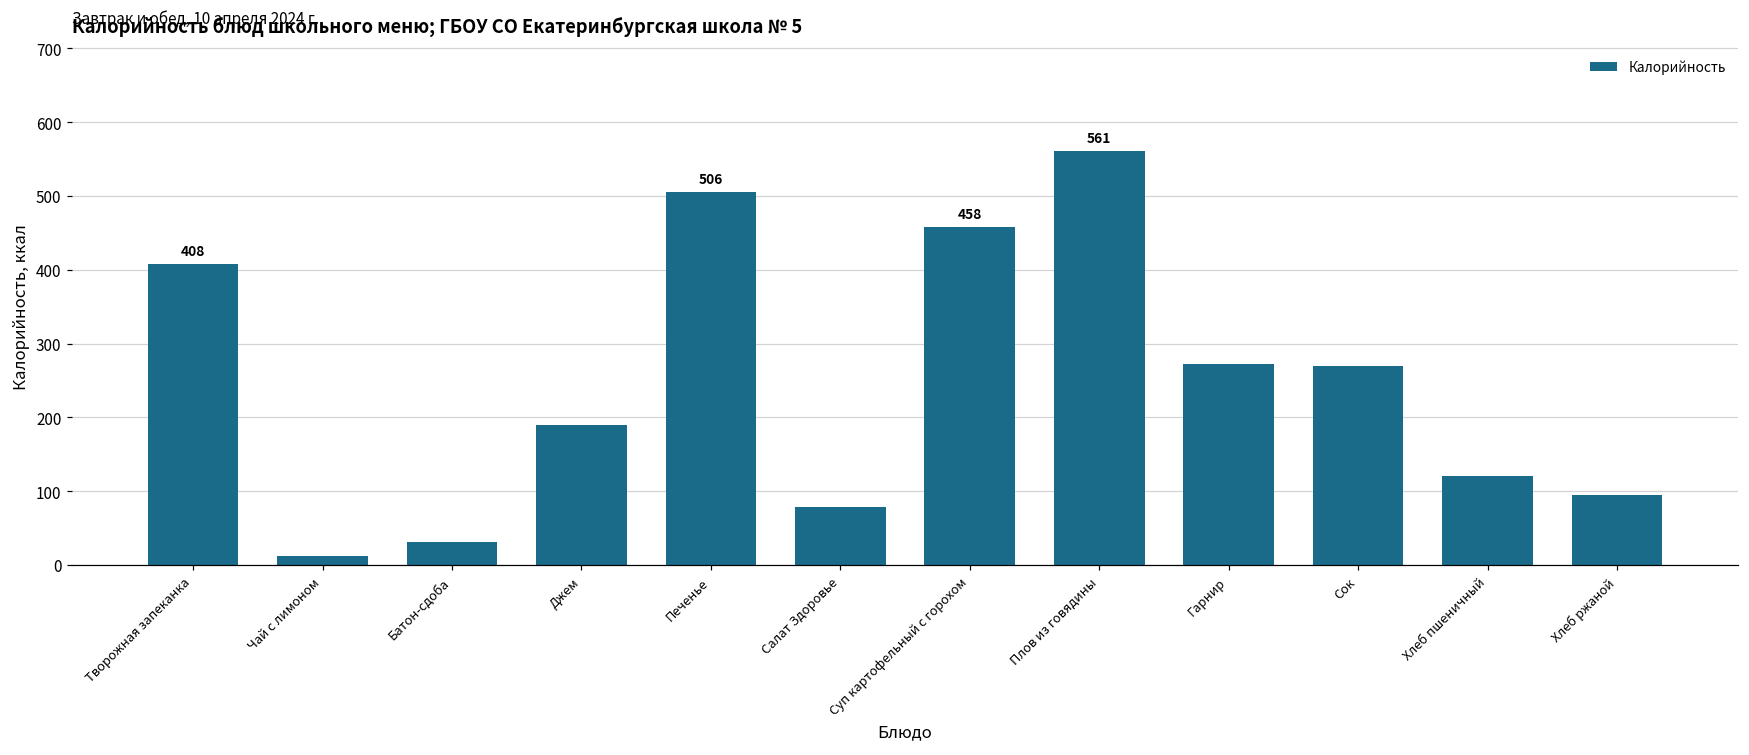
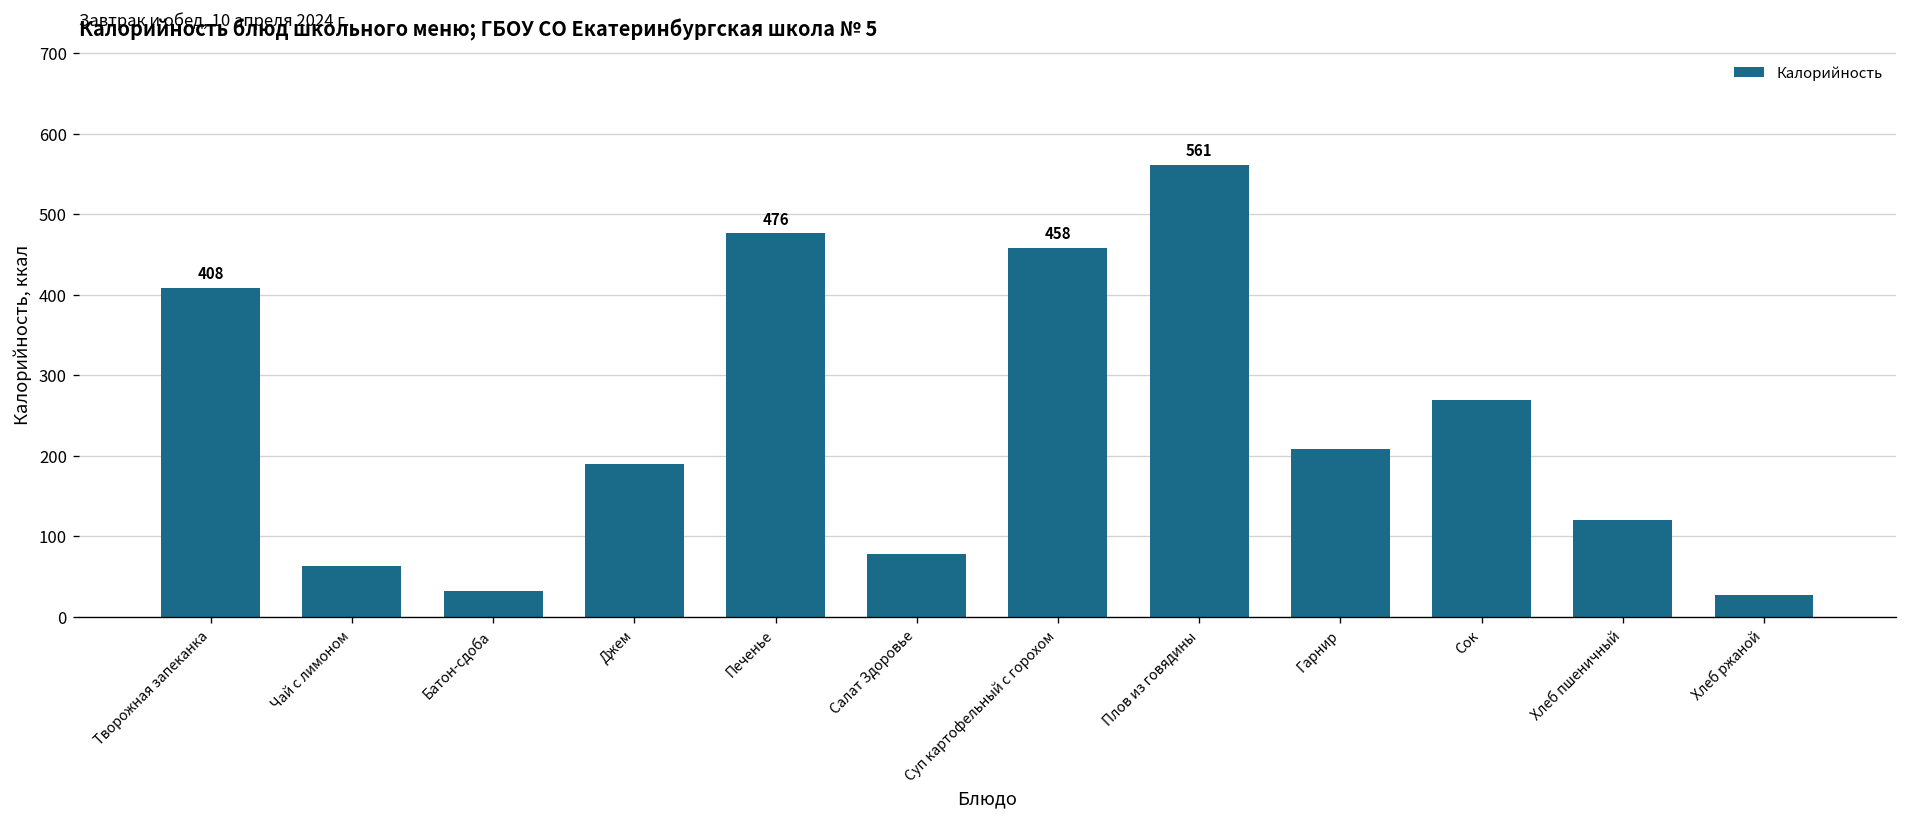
  {
    "Творожная запеканка": 408,
-   "Чай с лимоном": 10,
-   "Печенье": 506,
+   "Чай с лимоном": 60,
+   "Печенье": 476,
    "Суп картофельный с горохом": 458,
    "Плов из говядины": 561,
-   "Гарнир": 270,
-   "Хлеб ржаной": 90
+   "Гарнир": 210,
+   "Хлеб ржаной": 30
  }
